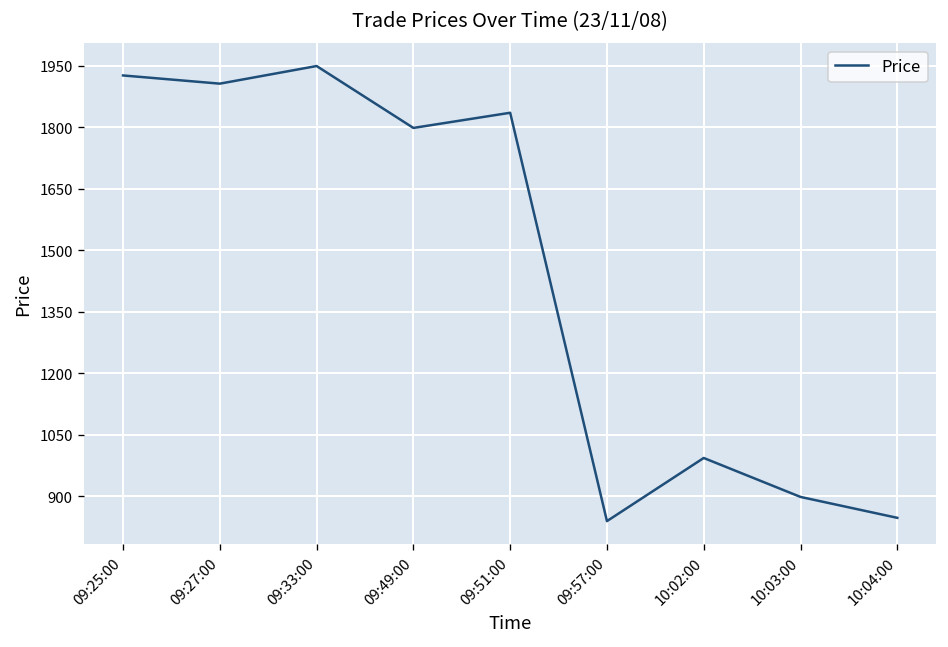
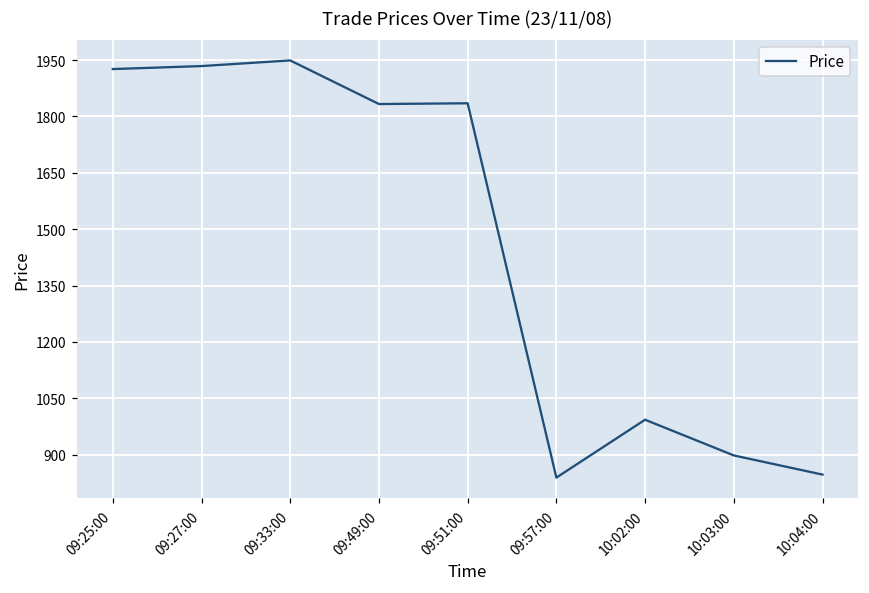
  {
    "09:25:00": 1930,
-   "09:27:00": 1910,
+   "09:27:00": 1930,
    "09:33:00": 1950,
-   "09:49:00": 1800,
+   "09:49:00": 1830,
    "09:51:00": 1840,
    "09:57:00": 840,
    "10:02:00": 990,
    "10:03:00": 900,
    "10:04:00": 850
  }
